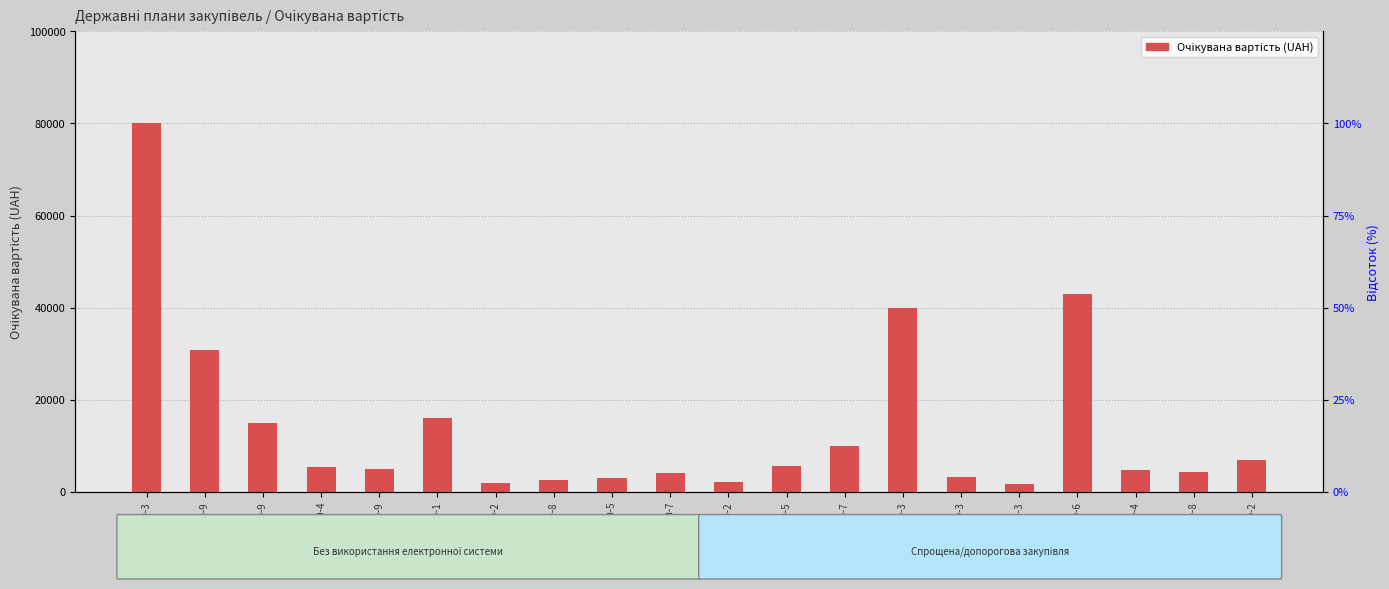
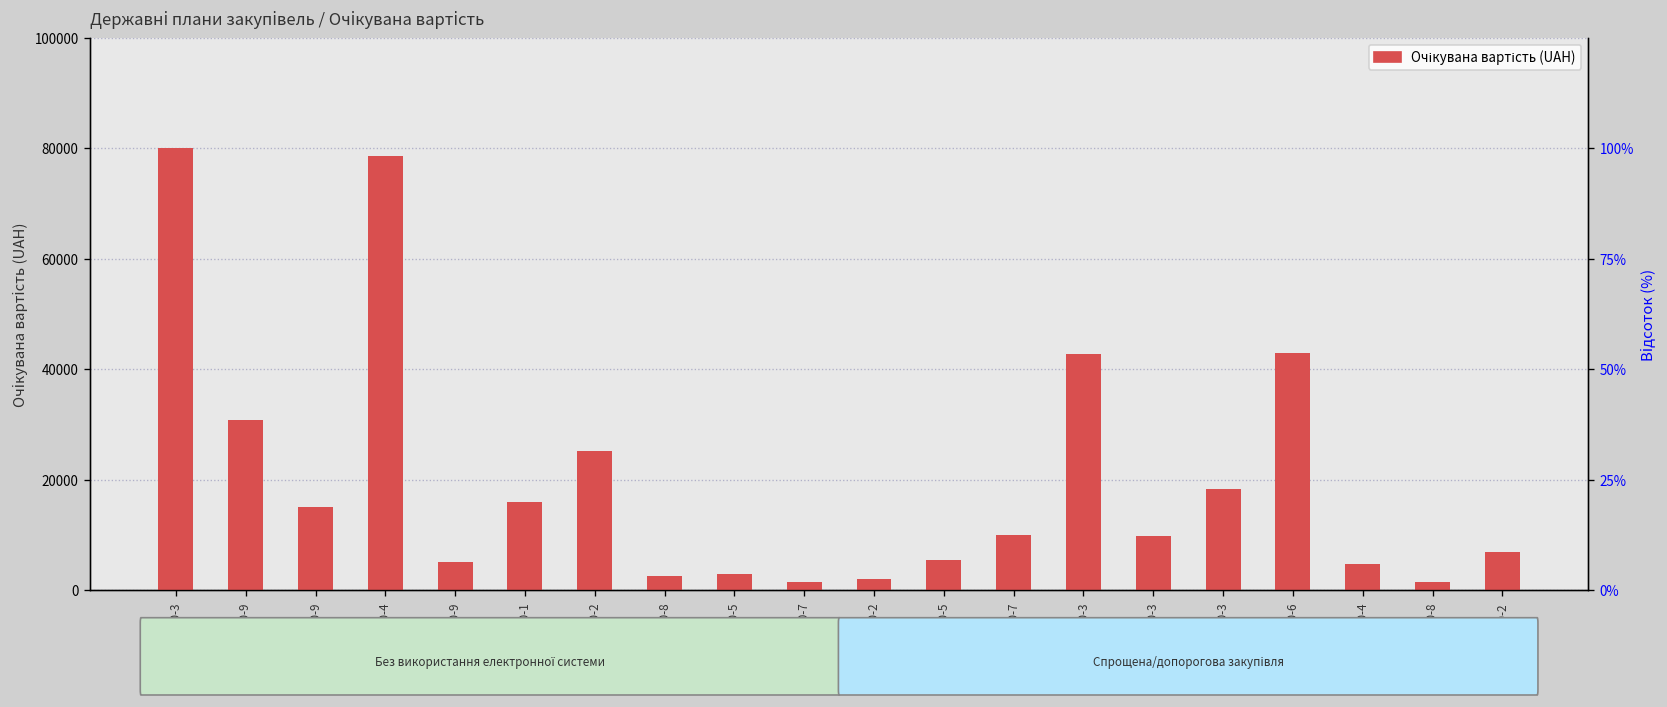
  {
    "70330000-3": 80000,
    "44617100-9": 31000,
    "09130000-9": 15000,
-   "79710000-4": 5000,
+   "79710000-4": 79000,
    "50110000-9": 5000,
    "64210000-1": 16000,
-   "38410000-2": 2000,
+   "38410000-2": 25000,
    "65210000-8": 3000,
    "90510000-5": 3000,
-   "22410000-7": 4000,
+   "22410000-7": 1000,
    "33910000-2": 2000,
    "90640000-5": 5000,
    "30190000-7": 10000,
-   "09110000-3": 40000,
-   "33140000-3": 3000,
-   "24450000-3": 2000,
+   "09110000-3": 43000,
+   "33140000-3": 10000,
+   "24450000-3": 18000,
    "31680000-6": 43000,
    "65100000-4": 5000,
-   "35110000-8": 4000,
+   "35110000-8": 1000,
    "18140000-2": 7000
  }
